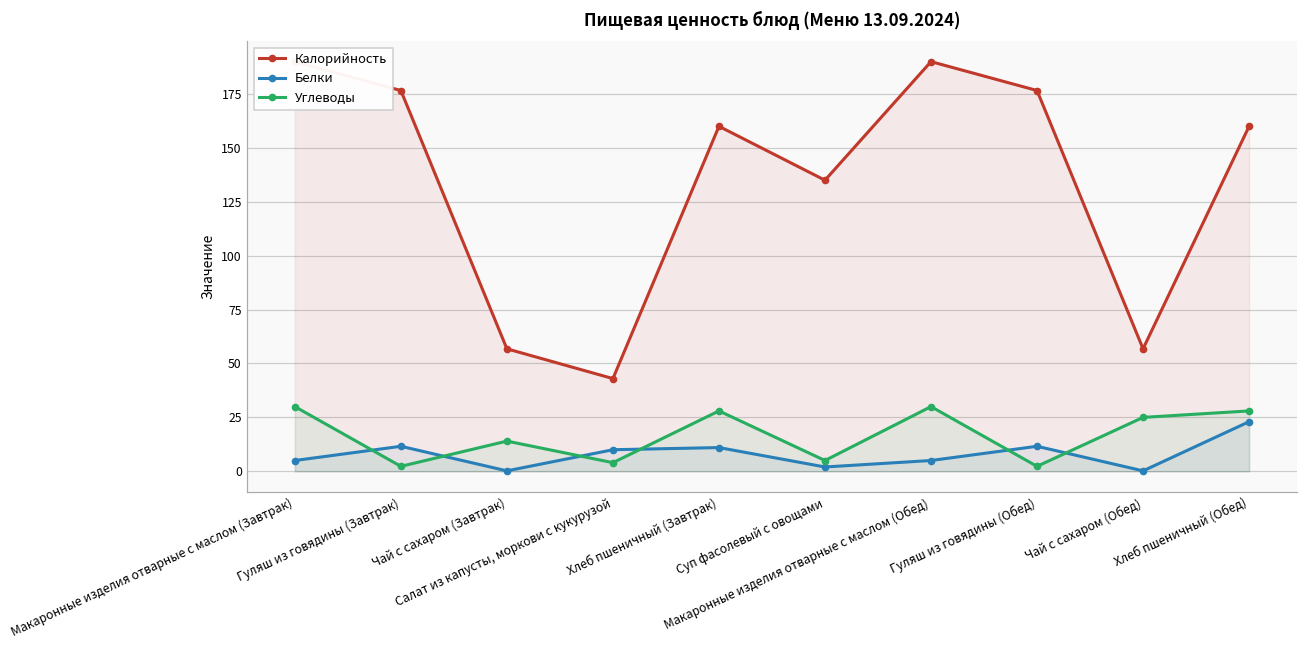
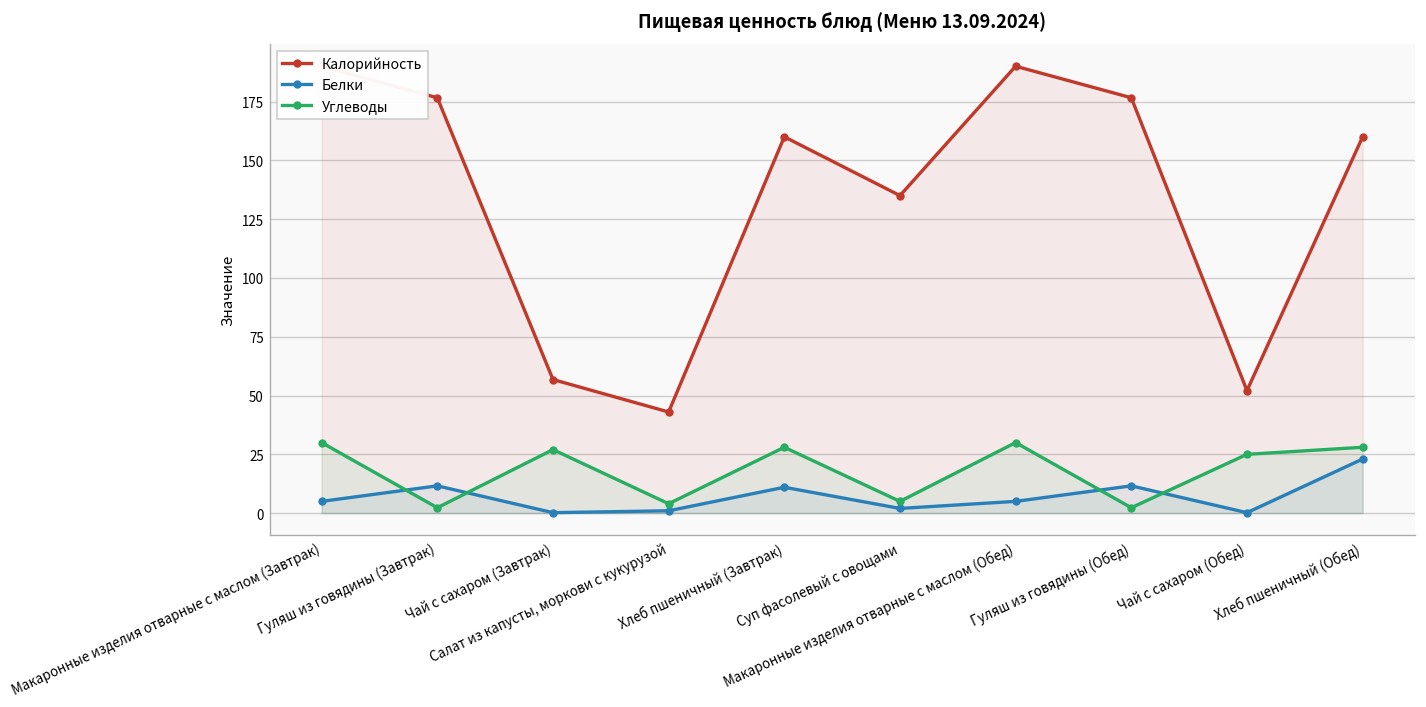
  {
    "Калорийность": {
      "Гуляш из говядины (Завтрак)": 177,
      "Чай с сахаром (Завтрак)": 57,
      "Салат из капусты, моркови с кукурузой": 43,
      "Хлеб пшеничный (Завтрак)": 160,
      "Суп фасолевый с овощами": 135,
      "Макаронные изделия отварные с маслом (Обед)": 190,
      "Гуляш из говядины (Обед)": 177,
-     "Чай с сахаром (Обед)": 57,
+     "Чай с сахаром (Обед)": 52,
      "Хлеб пшеничный (Обед)": 160
    },
    "Белки": {
      "Макаронные изделия отварные с маслом (Завтрак)": 5,
      "Гуляш из говядины (Завтрак)": 12,
      "Чай с сахаром (Завтрак)": 0,
-     "Салат из капусты, моркови с кукурузой": 10,
+     "Салат из капусты, моркови с кукурузой": 1,
      "Хлеб пшеничный (Завтрак)": 11,
      "Суп фасолевый с овощами": 2,
      "Макаронные изделия отварные с маслом (Обед)": 5,
      "Гуляш из говядины (Обед)": 12,
      "Чай с сахаром (Обед)": 0,
      "Хлеб пшеничный (Обед)": 23
    },
    "Углеводы": {
      "Макаронные изделия отварные с маслом (Завтрак)": 30,
      "Гуляш из говядины (Завтрак)": 2,
-     "Чай с сахаром (Завтрак)": 14,
+     "Чай с сахаром (Завтрак)": 27,
      "Салат из капусты, моркови с кукурузой": 4,
      "Хлеб пшеничный (Завтрак)": 28,
      "Суп фасолевый с овощами": 5,
      "Макаронные изделия отварные с маслом (Обед)": 30,
      "Гуляш из говядины (Обед)": 2,
      "Чай с сахаром (Обед)": 25,
      "Хлеб пшеничный (Обед)": 28
    }
  }
